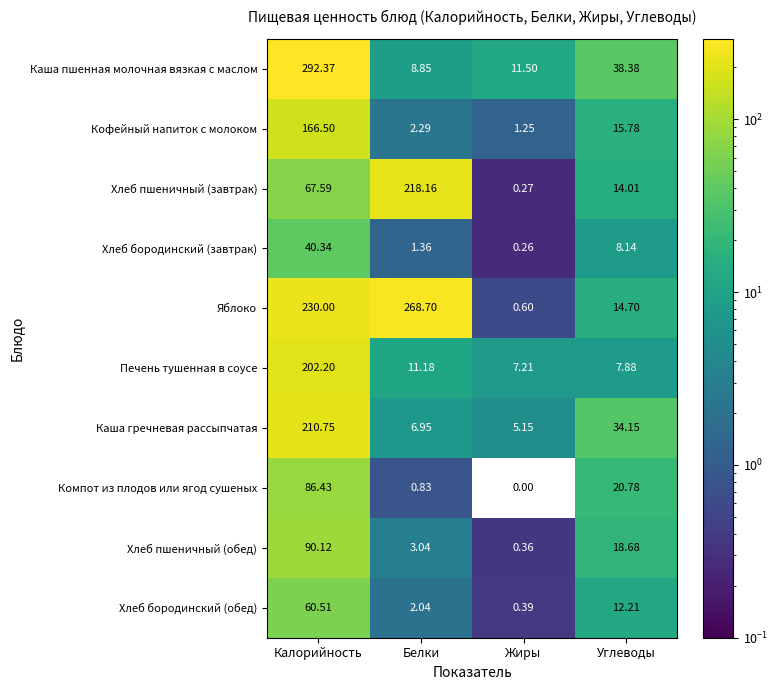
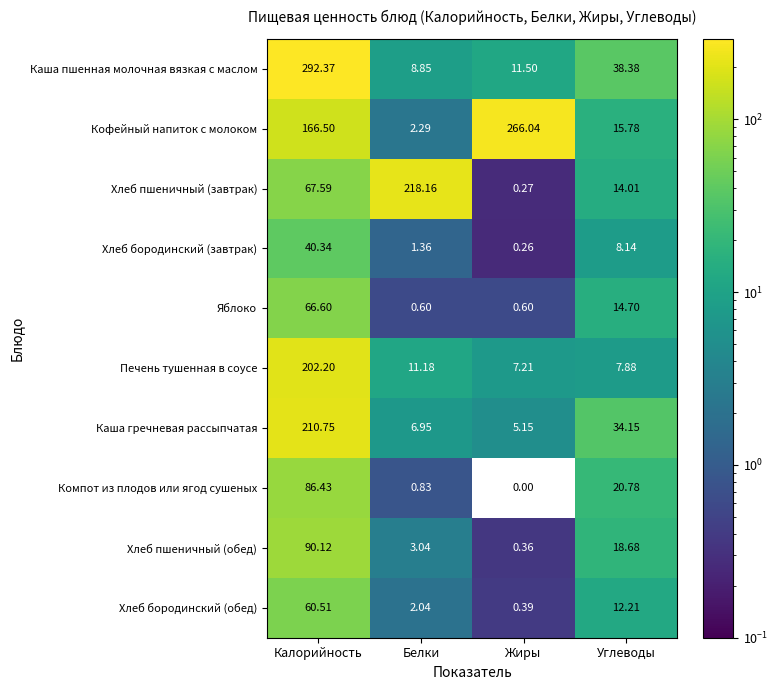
  {
    "Каша пшенная молочная вязкая с маслом": {
      "Калорийность": 292.37,
      "Белки": 8.85,
      "Жиры": 11.50,
      "Углеводы": 38.38
    },
    "Кофейный напиток с молоком": {
      "Калорийность": 166.50,
      "Белки": 2.29,
-     "Жиры": 1.25,
+     "Жиры": 266.04,
      "Углеводы": 15.78
    },
    "Хлеб пшеничный (завтрак)": {
      "Калорийность": 67.59,
      "Белки": 218.16,
      "Жиры": 0.27,
      "Углеводы": 14.01
    },
    "Хлеб бородинский (завтрак)": {
      "Калорийность": 40.34,
      "Белки": 1.36,
      "Жиры": 0.26,
      "Углеводы": 8.14
    },
    "Яблоко": {
-     "Калорийность": 230.00,
-     "Белки": 268.70,
+     "Калорийность": 66.60,
+     "Белки": 0.60,
      "Жиры": 0.60,
      "Углеводы": 14.70
    },
    "Печень тушенная в соусе": {
      "Калорийность": 202.20,
      "Белки": 11.18,
      "Жиры": 7.21,
      "Углеводы": 7.88
    },
    "Каша гречневая рассыпчатая": {
      "Калорийность": 210.75,
      "Белки": 6.95,
      "Жиры": 5.15,
      "Углеводы": 34.15
    },
    "Компот из плодов или ягод сушеных": {
      "Калорийность": 86.43,
      "Белки": 0.83,
      "Жиры": 0.00,
      "Углеводы": 20.78
    },
    "Хлеб пшеничный (обед)": {
      "Калорийность": 90.12,
      "Белки": 3.04,
      "Жиры": 0.36,
      "Углеводы": 18.68
    },
    "Хлеб бородинский (обед)": {
      "Калорийность": 60.51,
      "Белки": 2.04,
      "Жиры": 0.39,
      "Углеводы": 12.21
    }
  }
